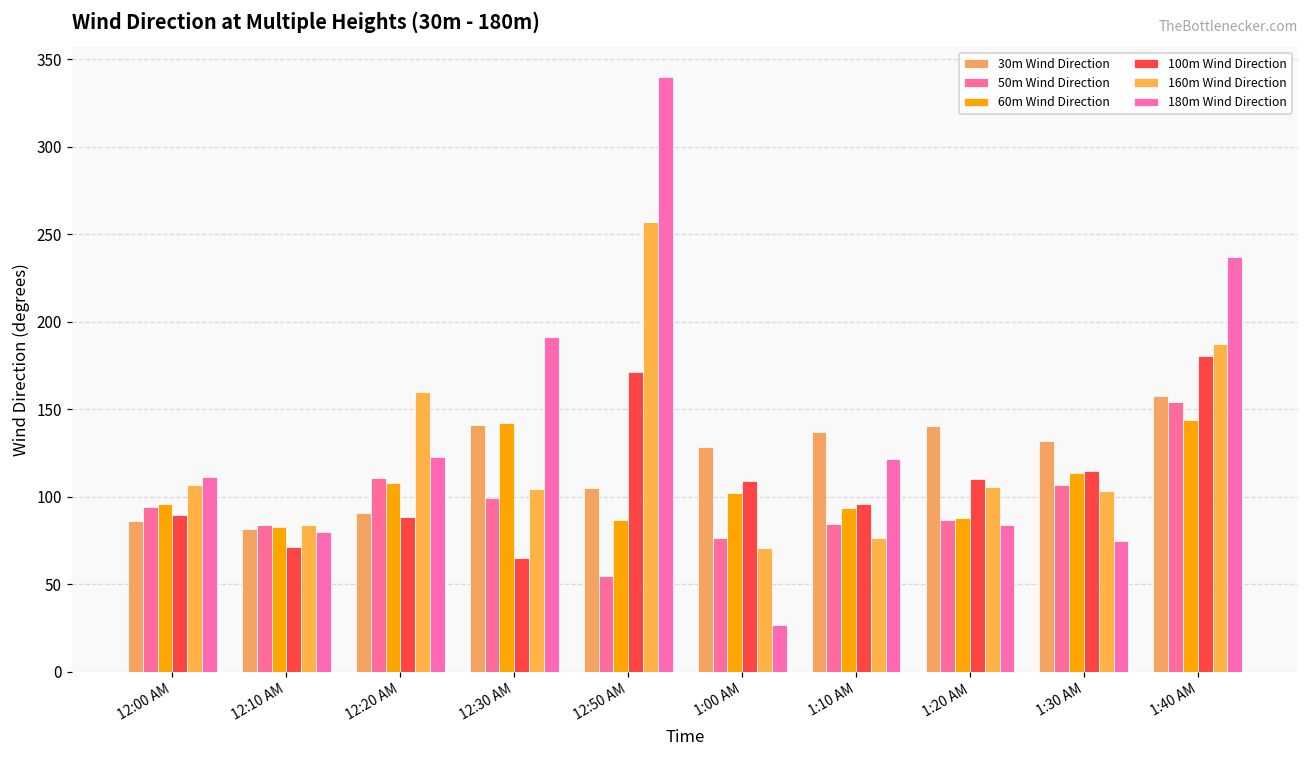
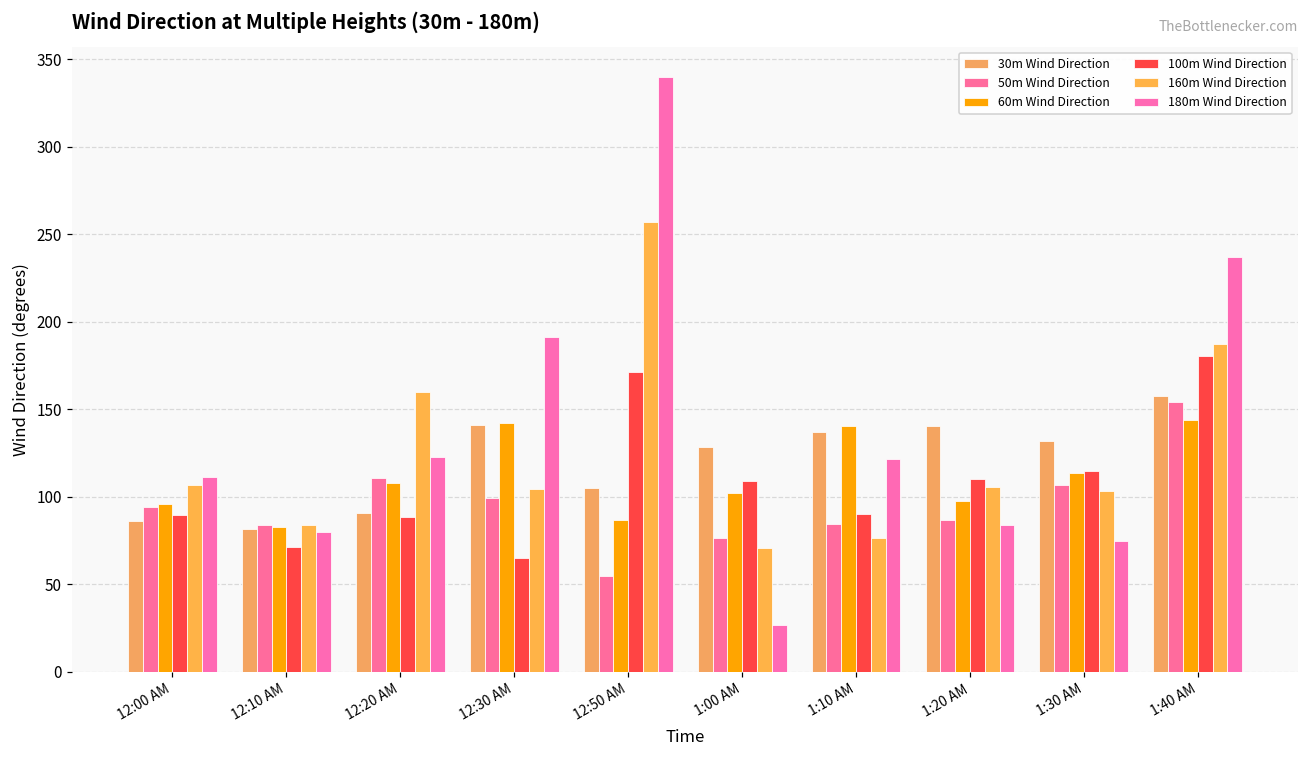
  {
    "60m Wind Direction": {
      "12:00 AM": 96,
      "12:10 AM": 82,
      "12:20 AM": 108,
      "12:30 AM": 142,
      "12:50 AM": 87,
      "1:00 AM": 102,
-     "1:10 AM": 94,
-     "1:20 AM": 88,
+     "1:10 AM": 141,
+     "1:20 AM": 97,
      "1:30 AM": 113,
      "1:40 AM": 144
    },
    "100m Wind Direction": {
      "12:00 AM": 89,
      "12:10 AM": 71,
      "12:20 AM": 89,
      "12:30 AM": 65,
      "12:50 AM": 171,
      "1:00 AM": 109,
-     "1:10 AM": 96,
+     "1:10 AM": 90,
      "1:20 AM": 110,
      "1:30 AM": 115,
      "1:40 AM": 180
    }
  }
